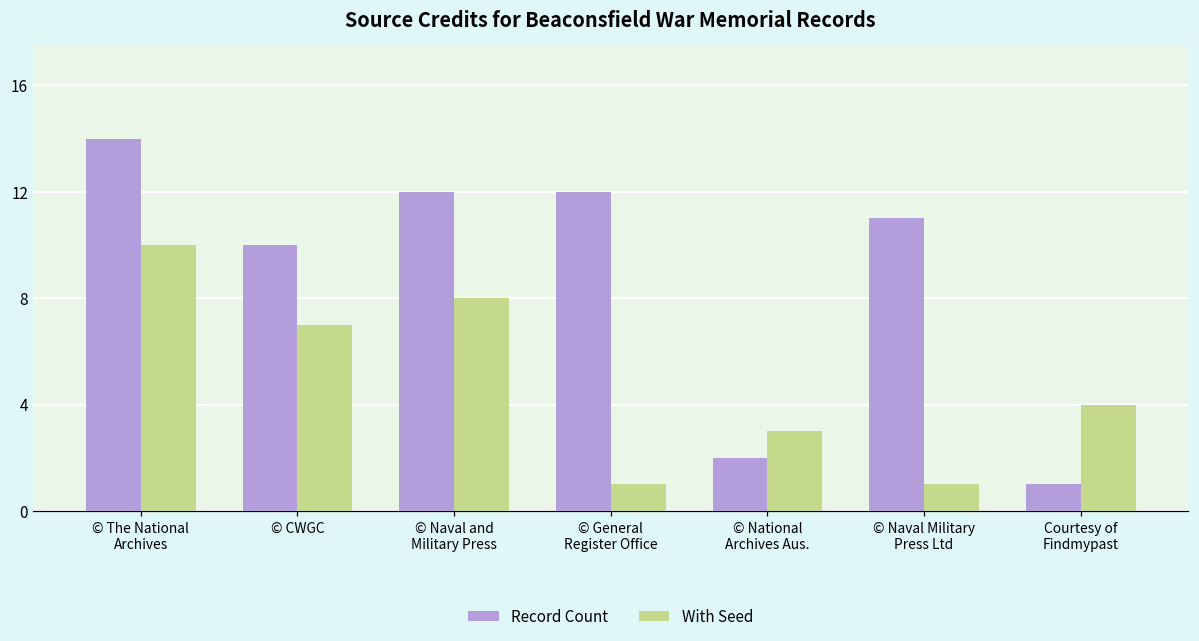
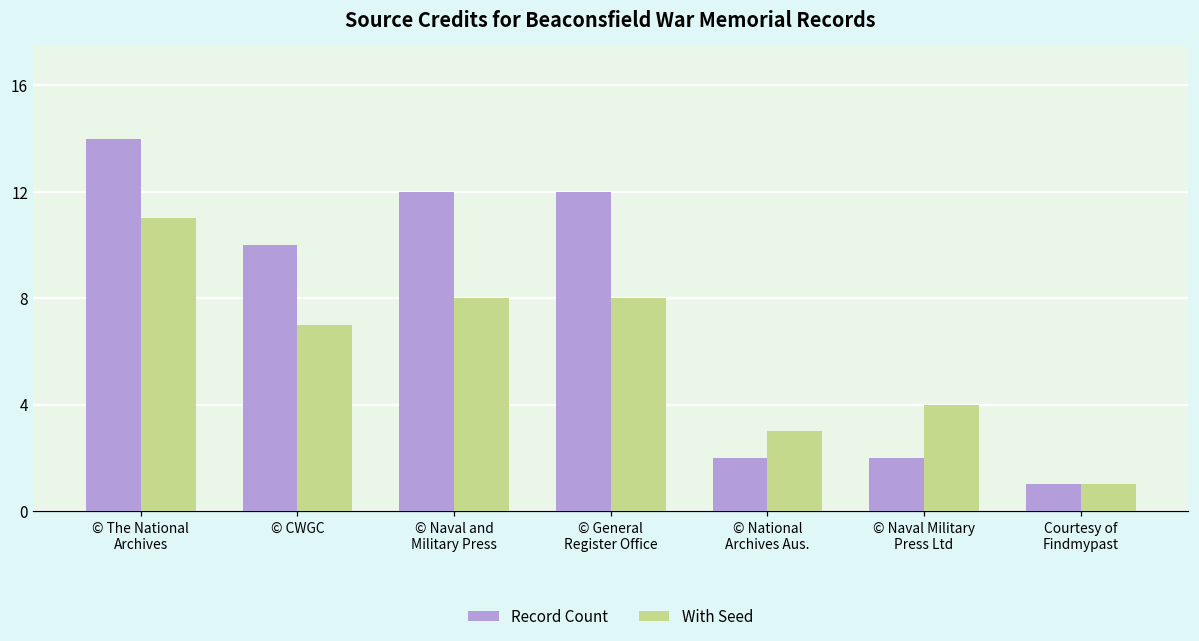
  {
    "Record Count": {
      "© The National Archives": 14,
      "© CWGC": 10,
      "© Naval and Military Press": 12,
      "© General Register Office": 12,
      "© National Archives Aus.": 2,
-     "© Naval Military Press Ltd": 11,
+     "© Naval Military Press Ltd": 2,
      "Courtesy of Findmypast": 1
    },
    "With Seed": {
-     "© The National Archives": 10,
+     "© The National Archives": 11,
      "© CWGC": 7,
      "© Naval and Military Press": 8,
-     "© General Register Office": 1,
+     "© General Register Office": 8,
      "© National Archives Aus.": 3,
-     "© Naval Military Press Ltd": 1,
-     "Courtesy of Findmypast": 4
+     "© Naval Military Press Ltd": 4,
+     "Courtesy of Findmypast": 1
    }
  }
